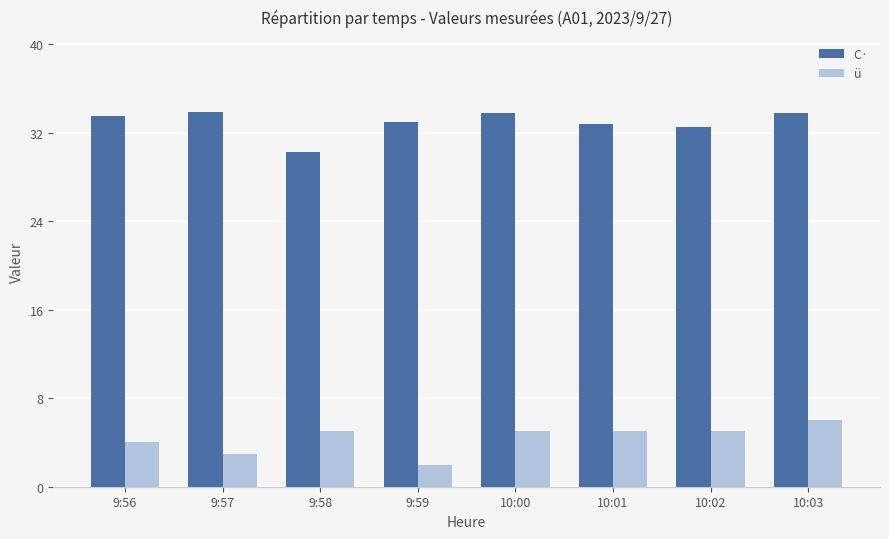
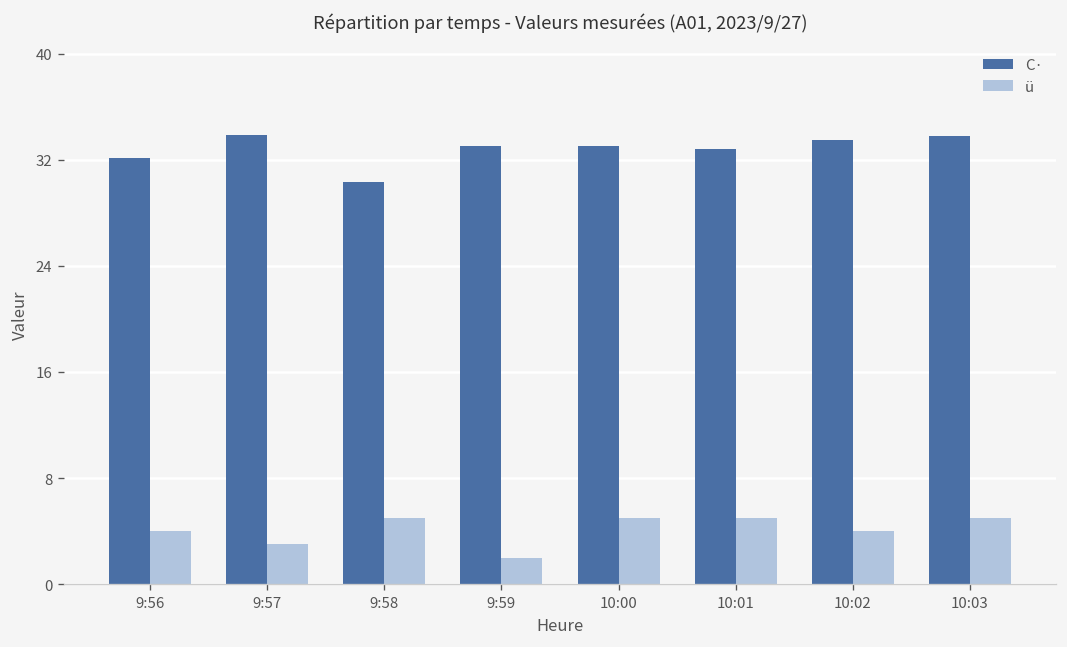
  {
    "C·": {
-     "9:56": 33.5,
+     "9:56": 32.1,
      "9:57": 33.9,
      "9:58": 30.3,
      "9:59": 33.0,
-     "10:00": 33.8,
+     "10:00": 33.0,
      "10:01": 32.8,
-     "10:02": 32.5,
+     "10:02": 33.5,
      "10:03": 33.8
    },
    "ü": {
      "9:56": 4,
      "9:57": 3,
      "9:58": 5,
      "9:59": 2,
      "10:00": 5,
      "10:01": 5,
-     "10:02": 5,
-     "10:03": 6
+     "10:02": 4,
+     "10:03": 5
    }
  }
